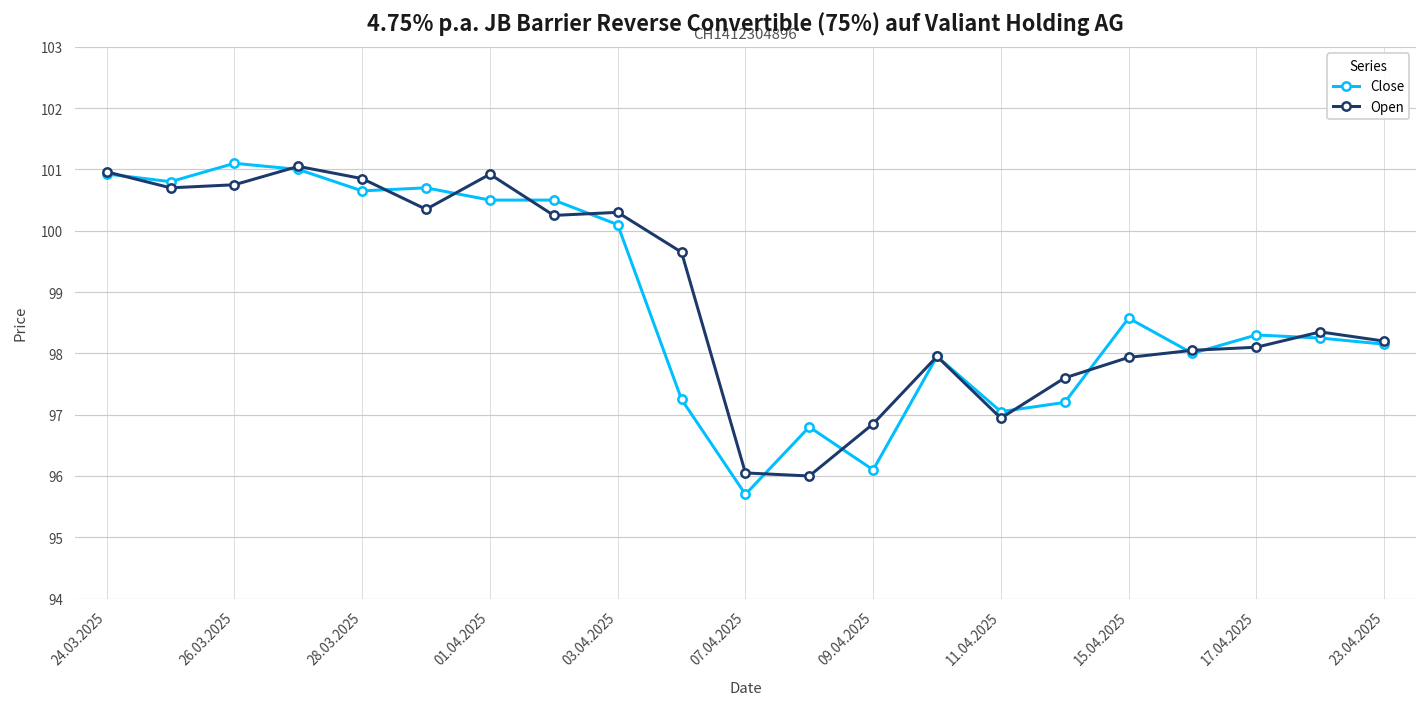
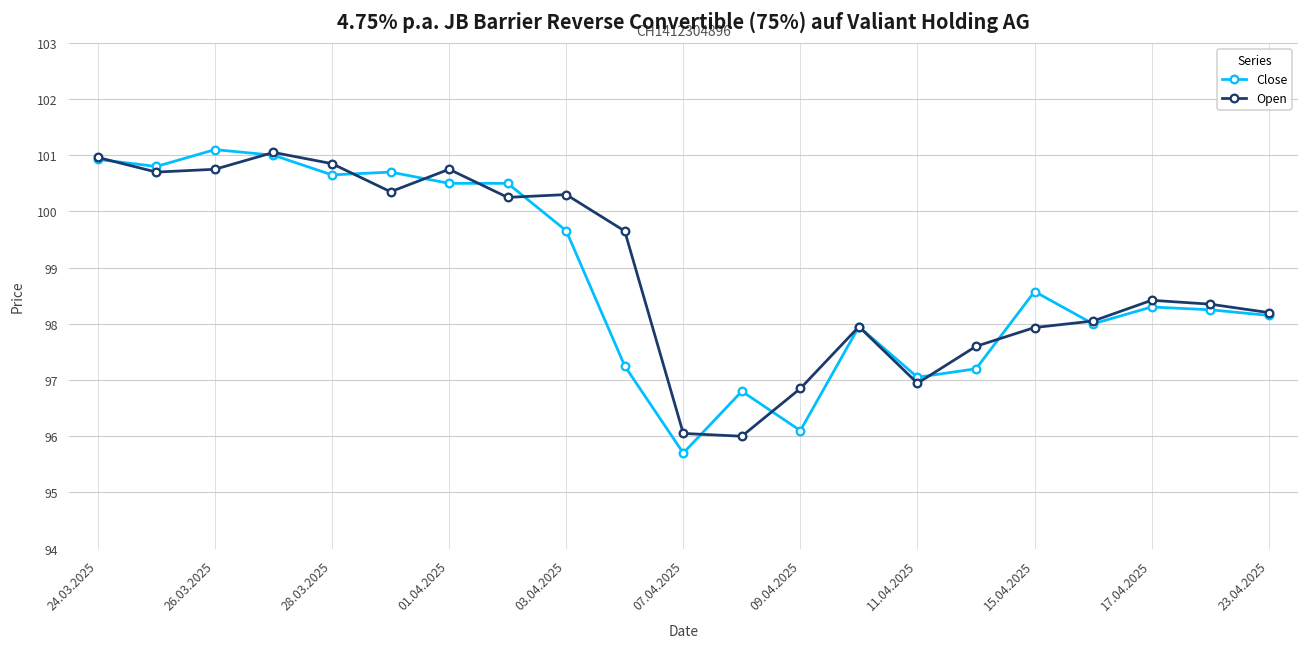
  {
    "Close": {
      "26.03.2025": 101.1,
      "28.03.2025": 100.7,
      "01.04.2025": 100.5,
-     "03.04.2025": 100.1,
+     "03.04.2025": 99.7,
      "07.04.2025": 95.7,
      "09.04.2025": 96.1,
      "11.04.2025": 97.1,
      "15.04.2025": 98.6,
      "17.04.2025": 98.3
    },
    "Open": {
      "26.03.2025": 100.8,
      "28.03.2025": 100.9,
-     "01.04.2025": 100.9,
+     "01.04.2025": 100.8,
      "03.04.2025": 100.3,
      "07.04.2025": 96.1,
      "09.04.2025": 96.9,
      "11.04.2025": 96.9,
      "15.04.2025": 97.9,
-     "17.04.2025": 98.1
+     "17.04.2025": 98.4
    }
  }
